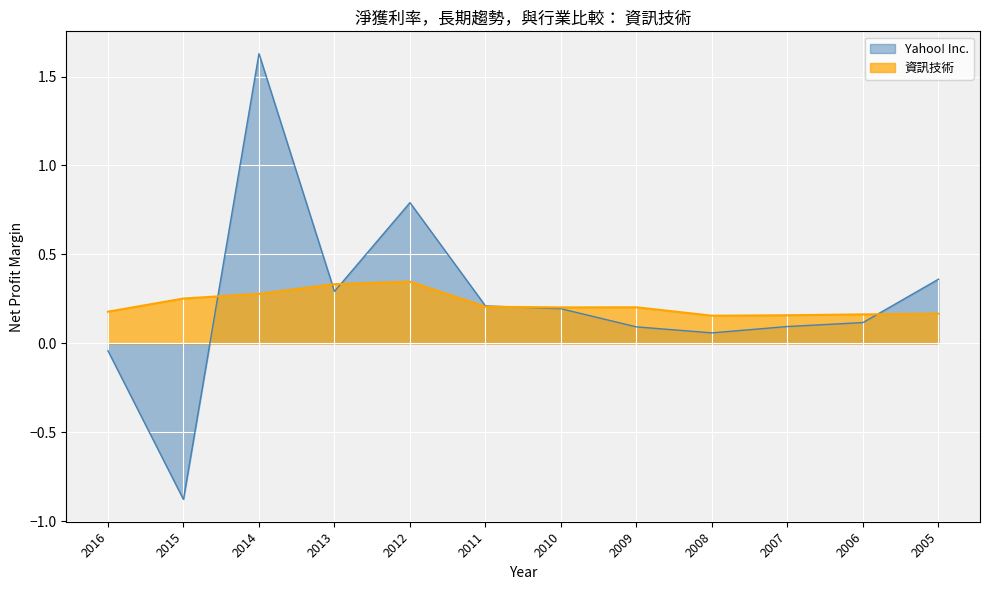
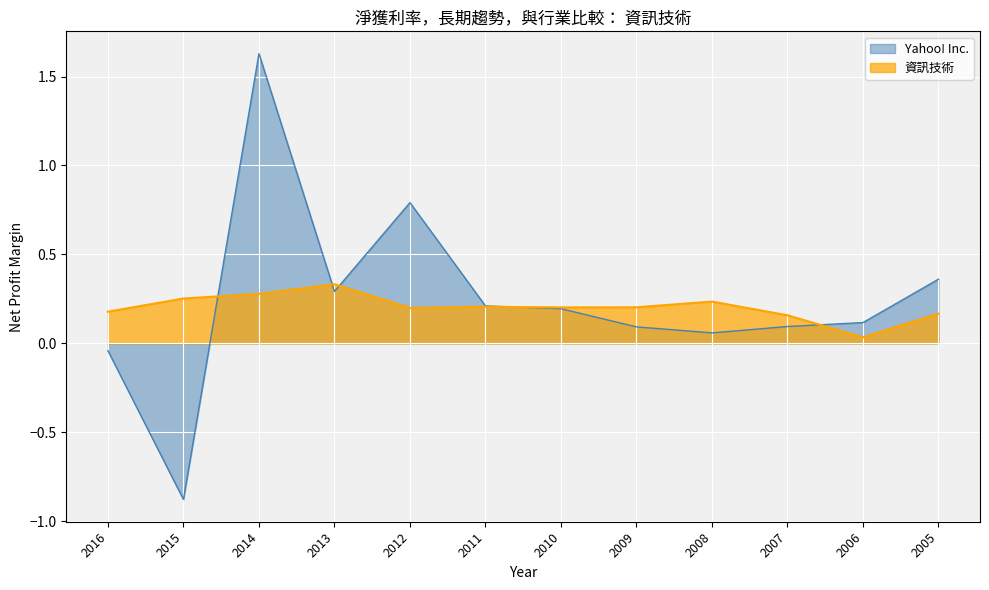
  {
    "資訊技術": {
      "2016": 0.18,
      "2015": 0.25,
      "2014": 0.28,
      "2013": 0.33,
-     "2012": 0.35,
+     "2012": 0.20,
      "2009": 0.20,
-     "2008": 0.16,
+     "2008": 0.23,
      "2007": 0.16,
-     "2006": 0.16,
+     "2006": 0.03,
      "2005": 0.17
    }
  }
